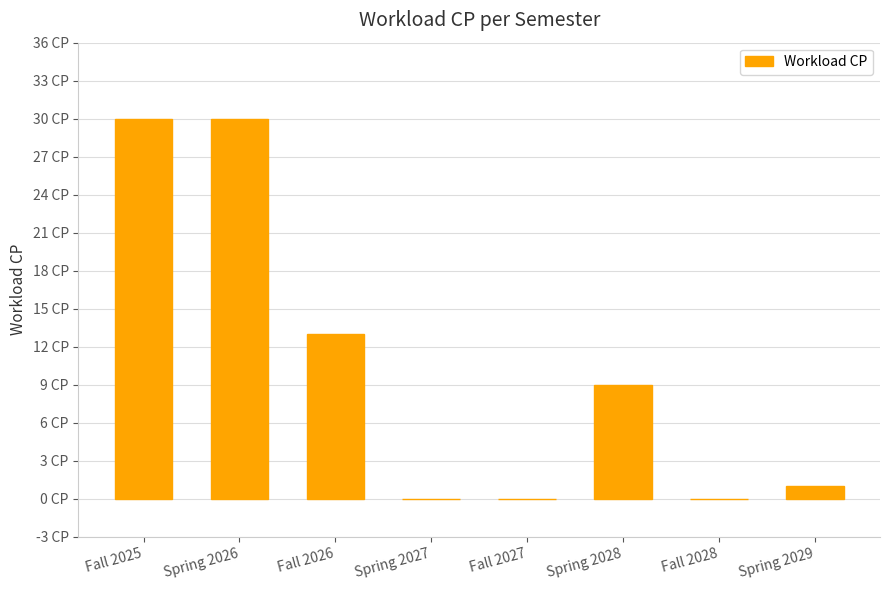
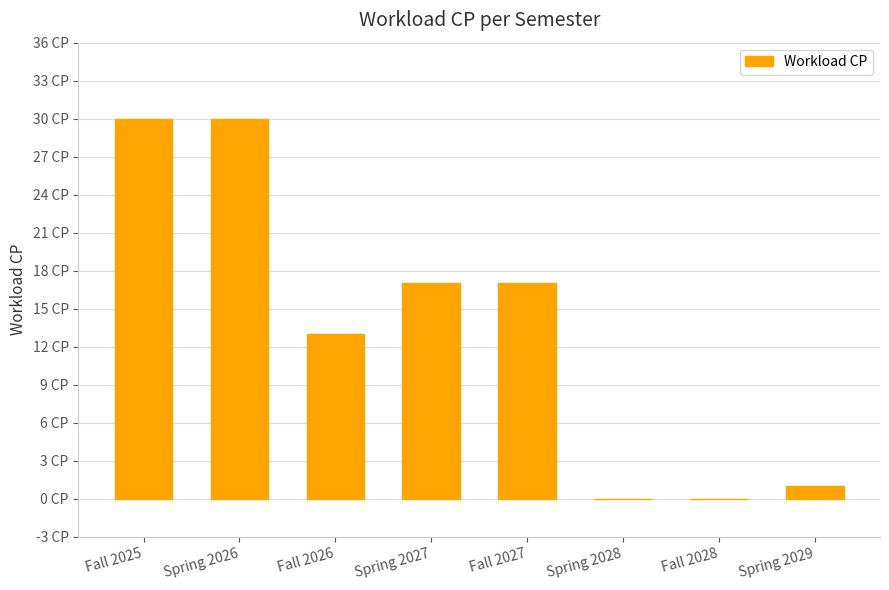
  {
    "Fall 2025": "30 CP",
    "Spring 2026": "30 CP",
    "Fall 2026": "13 CP",
-   "Spring 2027": "0 CP",
-   "Fall 2027": "0 CP",
-   "Spring 2028": "9 CP",
+   "Spring 2027": "17 CP",
+   "Fall 2027": "17 CP",
+   "Spring 2028": "0 CP",
    "Fall 2028": "0 CP",
    "Spring 2029": "1 CP"
  }
